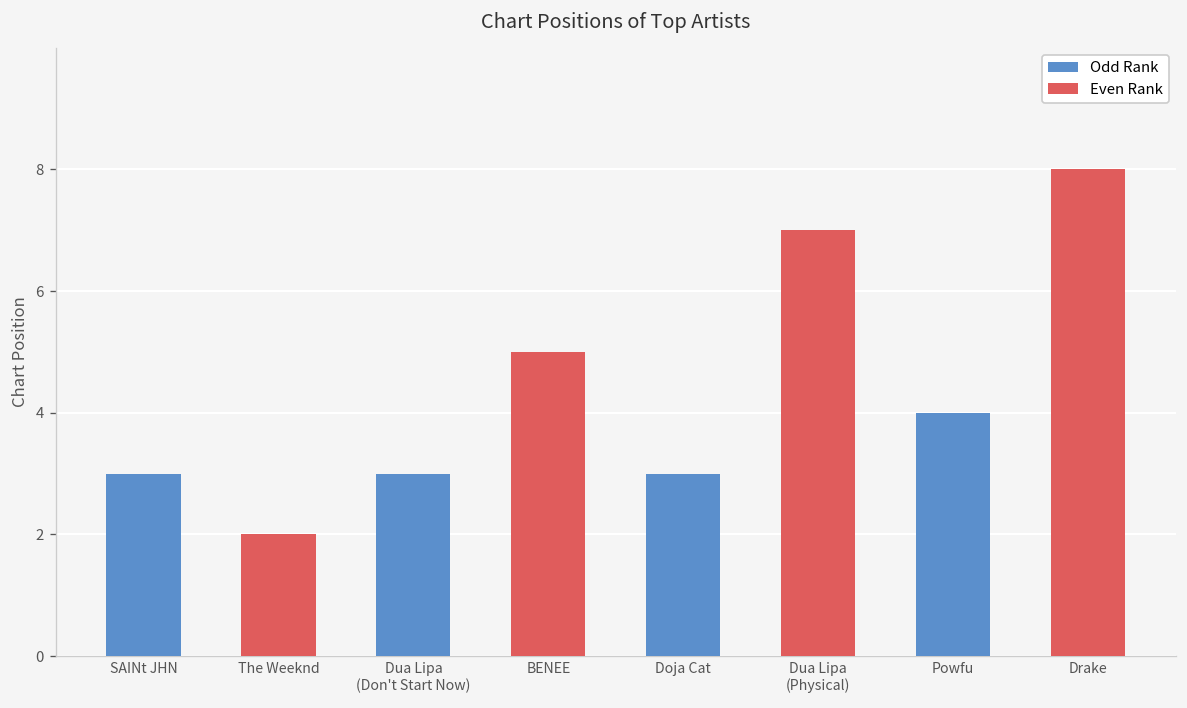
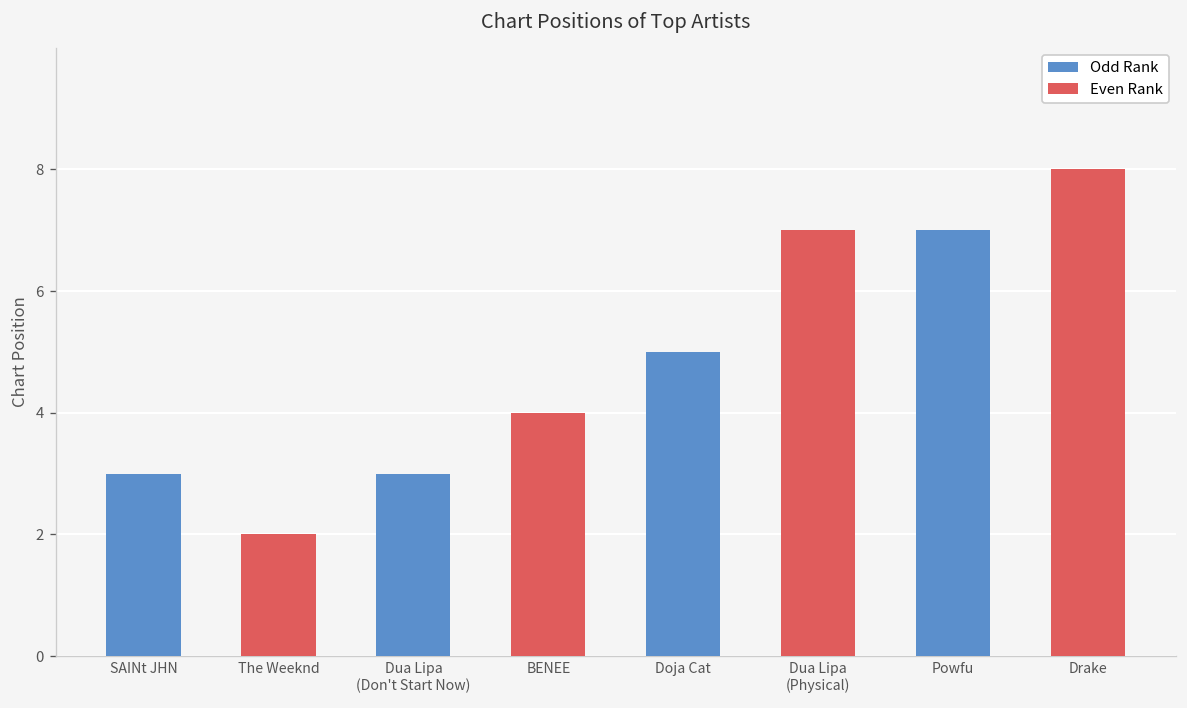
  {
    "SAINt JHN": 3,
    "The Weeknd": 2,
    "Dua Lipa (Don't Start Now)": 3,
-   "BENEE": 5,
-   "Doja Cat": 3,
+   "BENEE": 4,
+   "Doja Cat": 5,
    "Dua Lipa (Physical)": 7,
-   "Powfu": 4,
+   "Powfu": 7,
    "Drake": 8
  }
